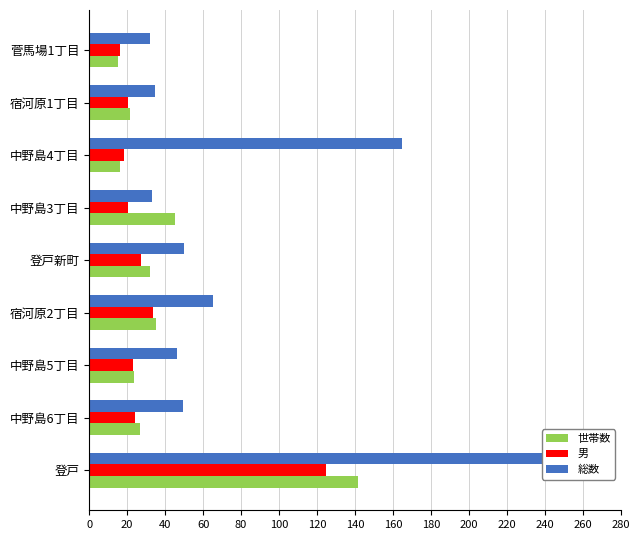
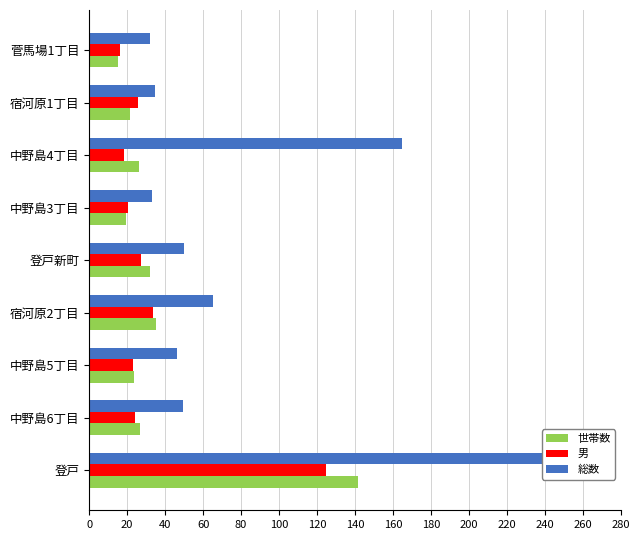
  {
    "世帯数": {
      "菅馬場1丁目": 15,
      "宿河原1丁目": 21,
-     "中野島4丁目": 16,
-     "中野島3丁目": 45,
+     "中野島4丁目": 26,
+     "中野島3丁目": 19,
      "登戸新町": 32,
      "宿河原2丁目": 35,
      "中野島5丁目": 24,
      "中野島6丁目": 27,
      "登戸": 141
    },
    "男": {
      "菅馬場1丁目": 16,
-     "宿河原1丁目": 20,
+     "宿河原1丁目": 26,
      "中野島4丁目": 18,
      "中野島3丁目": 20,
      "登戸新町": 27,
      "宿河原2丁目": 34,
      "中野島5丁目": 23,
      "中野島6丁目": 24,
      "登戸": 125
    },
    "総数": {
      "菅馬場1丁目": 32,
      "宿河原1丁目": 35,
      "中野島4丁目": 165,
      "中野島3丁目": 33,
      "登戸新町": 50,
      "宿河原2丁目": 65,
      "中野島5丁目": 46,
      "中野島6丁目": 50
    }
  }
